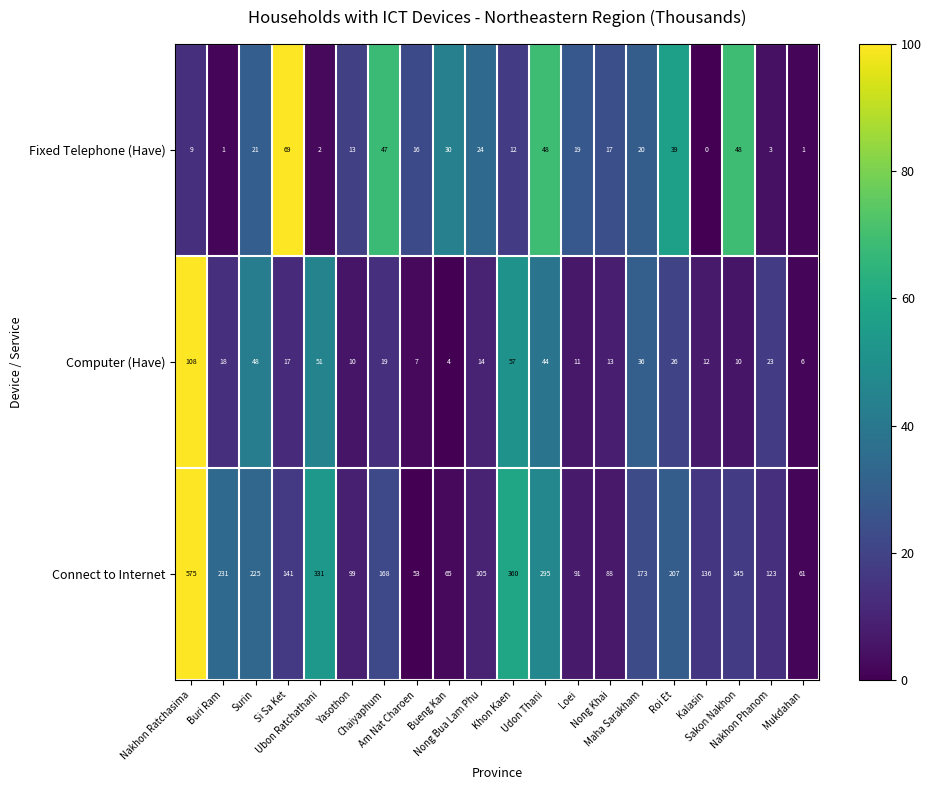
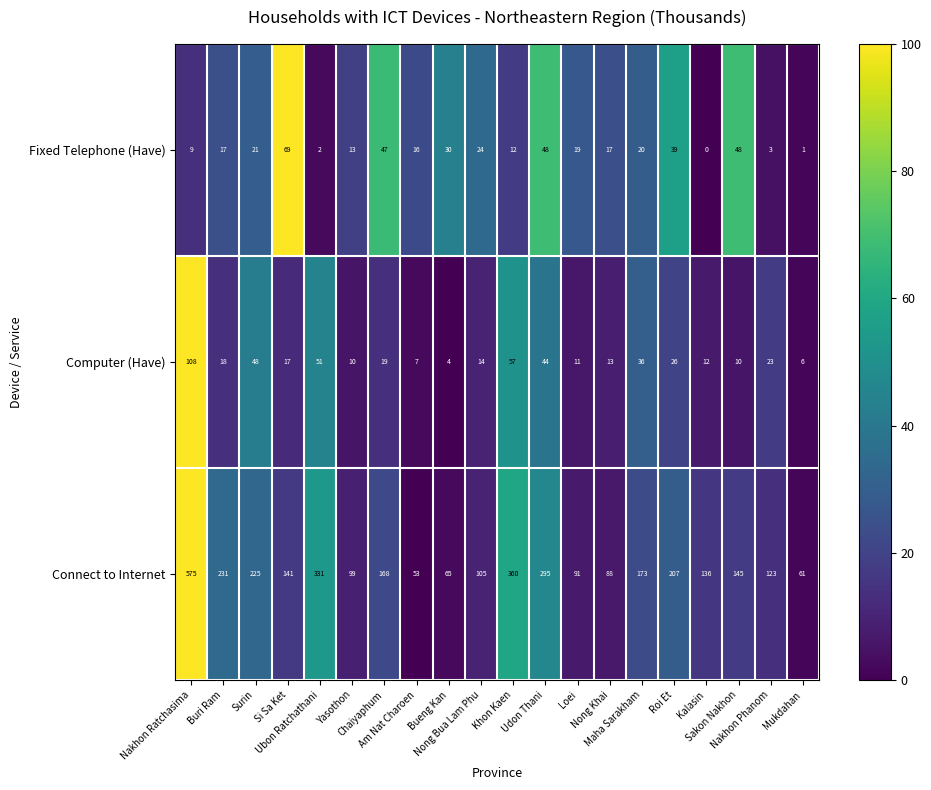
  {
    "Fixed Telephone (Have)": {
      "Nakhon Ratchasima": 9,
-     "Buri Ram": 1,
+     "Buri Ram": 17,
      "Surin": 21,
      "Si Sa Ket": 69,
      "Ubon Ratchathani": 2,
      "Yasothon": 13,
      "Chaiyaphum": 47,
      "Am Nat Charoen": 16,
      "Bueng Kan": 30,
      "Nong Bua Lam Phu": 24,
      "Khon Kaen": 12,
      "Udon Thani": 48,
      "Loei": 19,
      "Nong Khai": 17,
      "Maha Sarakham": 20,
      "Roi Et": 39,
      "Kalasin": 0,
      "Sakon Nakhon": 48,
      "Nakhon Phanom": 3,
      "Mukdahan": 1
    },
    "Computer (Have)": {
      "Nakhon Ratchasima": 108,
      "Buri Ram": 18,
      "Surin": 48,
      "Si Sa Ket": 17,
      "Ubon Ratchathani": 51,
      "Yasothon": 10,
      "Chaiyaphum": 19,
      "Am Nat Charoen": 7,
      "Bueng Kan": 4,
      "Nong Bua Lam Phu": 14,
      "Khon Kaen": 57,
      "Udon Thani": 44,
      "Loei": 11,
      "Nong Khai": 13,
      "Maha Sarakham": 36,
      "Roi Et": 26,
      "Kalasin": 12,
      "Sakon Nakhon": 10,
      "Nakhon Phanom": 23,
      "Mukdahan": 6
    },
    "Connect to Internet": {
      "Nakhon Ratchasima": 575,
      "Buri Ram": 231,
      "Surin": 225,
      "Si Sa Ket": 141,
      "Ubon Ratchathani": 331,
      "Yasothon": 99,
      "Chaiyaphum": 168,
      "Am Nat Charoen": 53,
      "Bueng Kan": 65,
      "Nong Bua Lam Phu": 105,
      "Khon Kaen": 360,
      "Udon Thani": 295,
      "Loei": 91,
      "Nong Khai": 88,
      "Maha Sarakham": 173,
      "Roi Et": 207,
      "Kalasin": 136,
      "Sakon Nakhon": 145,
      "Nakhon Phanom": 123,
      "Mukdahan": 61
    }
  }
